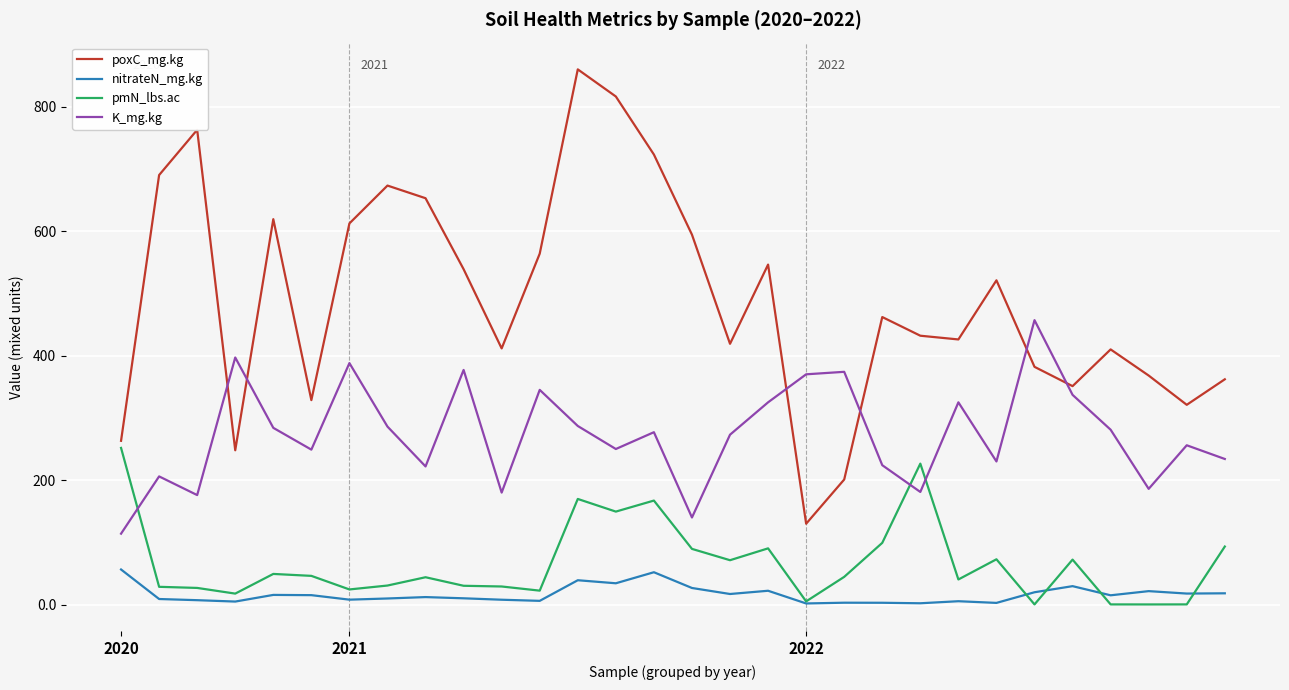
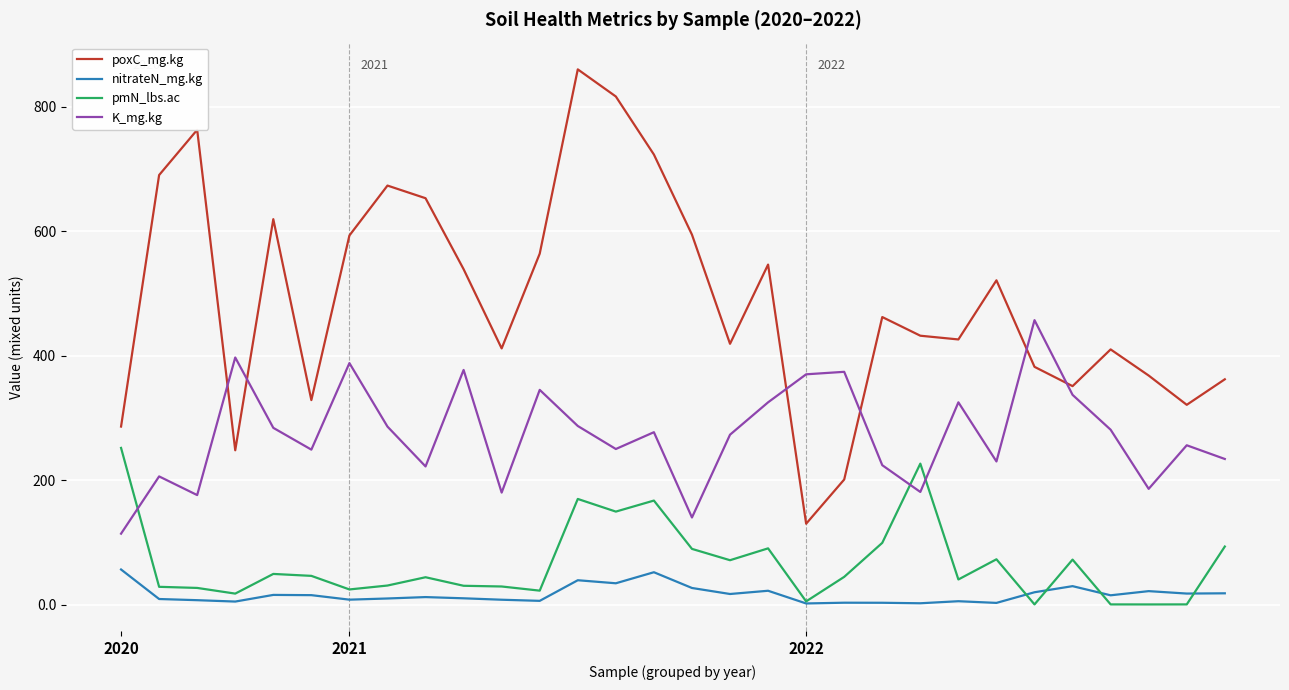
  {
    "poxC_mg.kg": {
-     "2020": 260,
-     "2021": 610,
+     "2020": 290,
+     "2021": 590,
      "2022": 130
    },
    "nitrateN_mg.kg": {
      "2020": 60,
      "2021": 10
    },
    "pmN_lbs.ac": {
      "2020": 250,
      "2021": 20
    },
    "K_mg.kg": {
      "2020": 110,
      "2021": 390,
      "2022": 370
    }
  }
